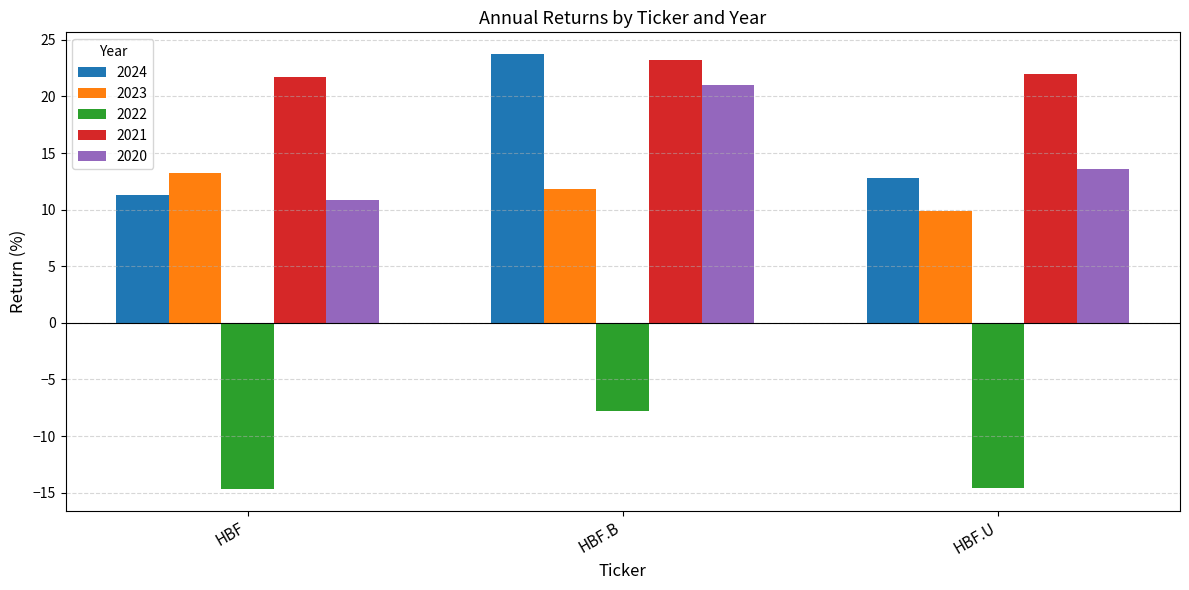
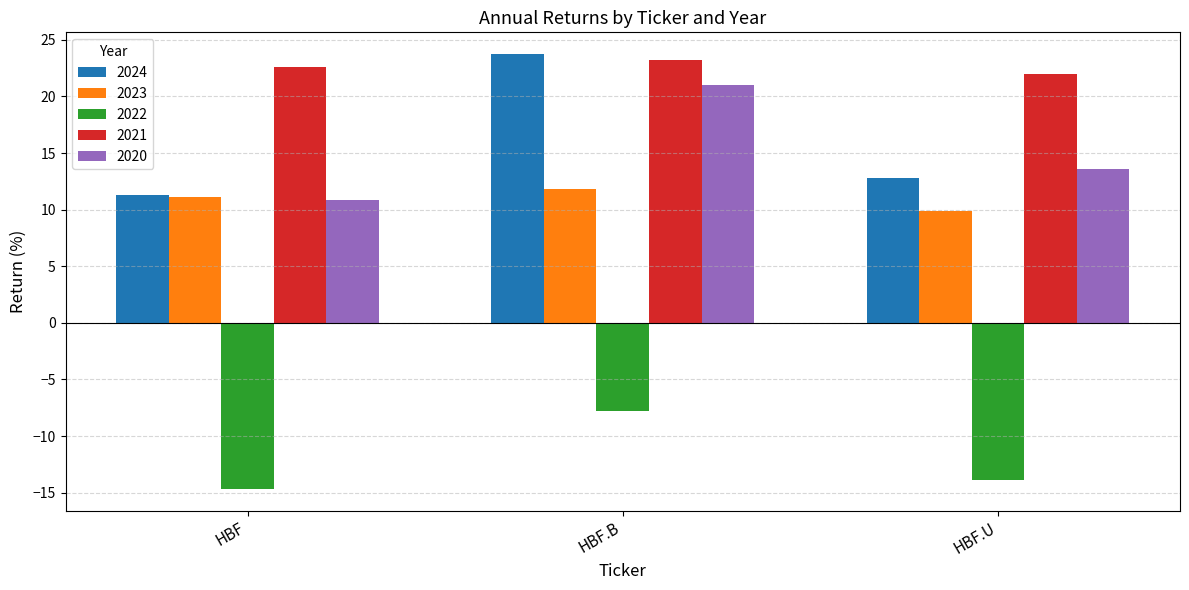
  {
    "2024": {
      "HBF": 11.3,
      "HBF.B": 23.7,
      "HBF.U": 12.8
    },
    "2023": {
-     "HBF": 13.3,
+     "HBF": 11.1,
      "HBF.B": 11.8,
      "HBF.U": 9.9
    },
    "2022": {
      "HBF": -14.7,
      "HBF.B": -7.8,
-     "HBF.U": -14.6
+     "HBF.U": -13.9
    },
    "2021": {
-     "HBF": 21.8,
+     "HBF": 22.6,
      "HBF.B": 23.2,
      "HBF.U": 21.9
    },
    "2020": {
      "HBF": 10.9,
      "HBF.B": 21.0,
      "HBF.U": 13.6
    }
  }
